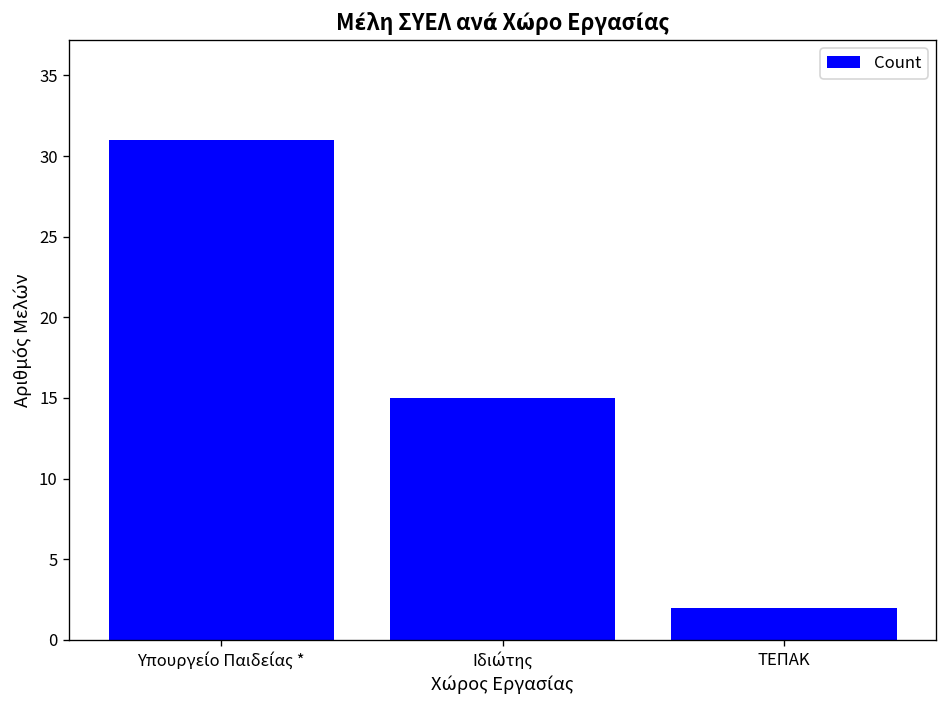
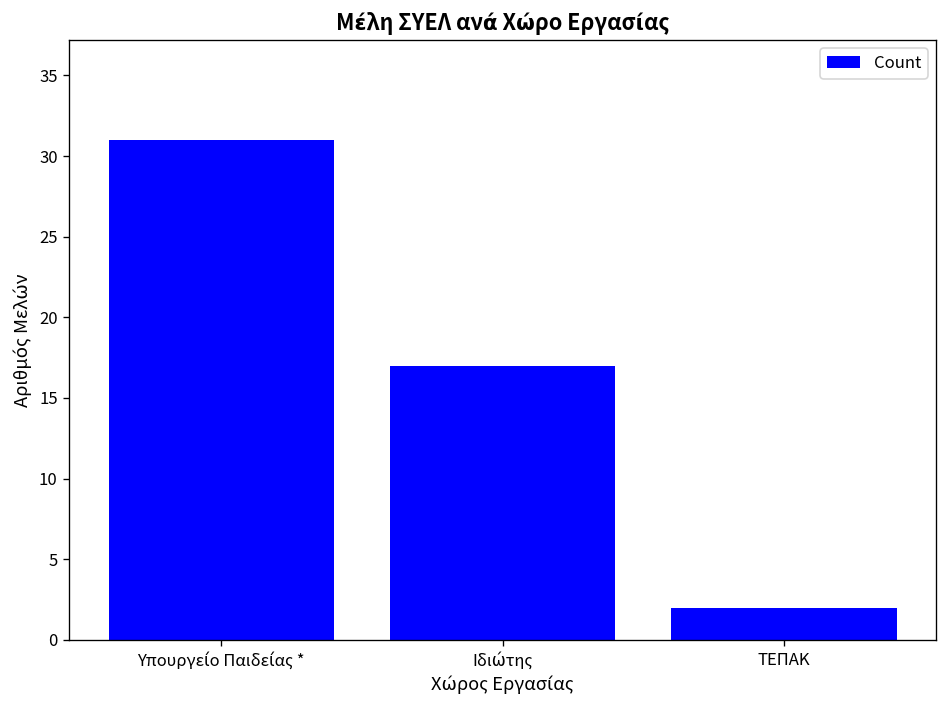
  {
    "Υπουργείο Παιδείας *": 31,
-   "Ιδιώτης": 15,
+   "Ιδιώτης": 17,
    "ΤΕΠΑΚ": 2
  }
